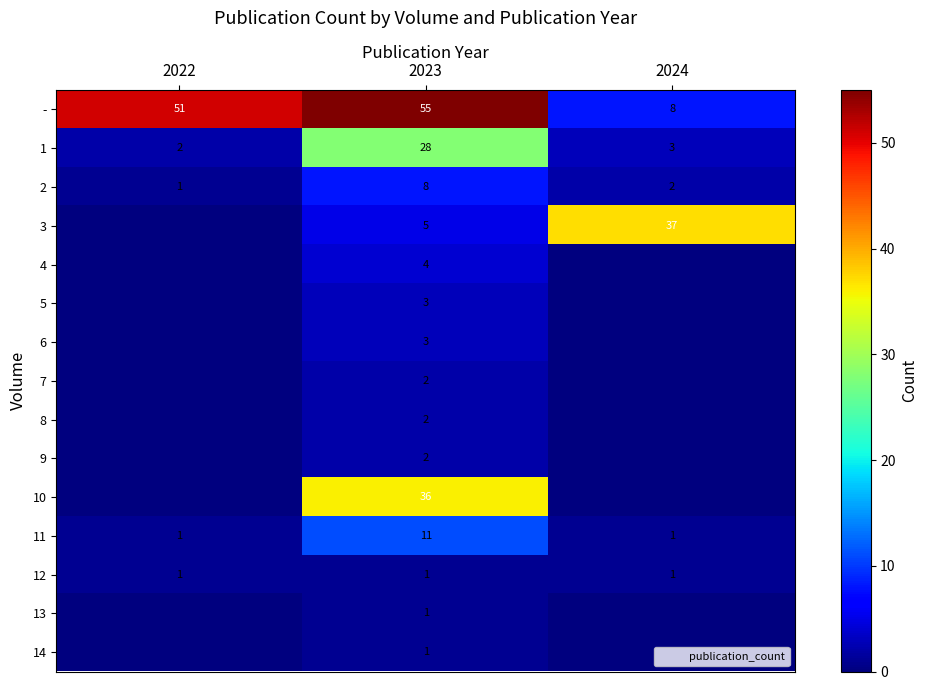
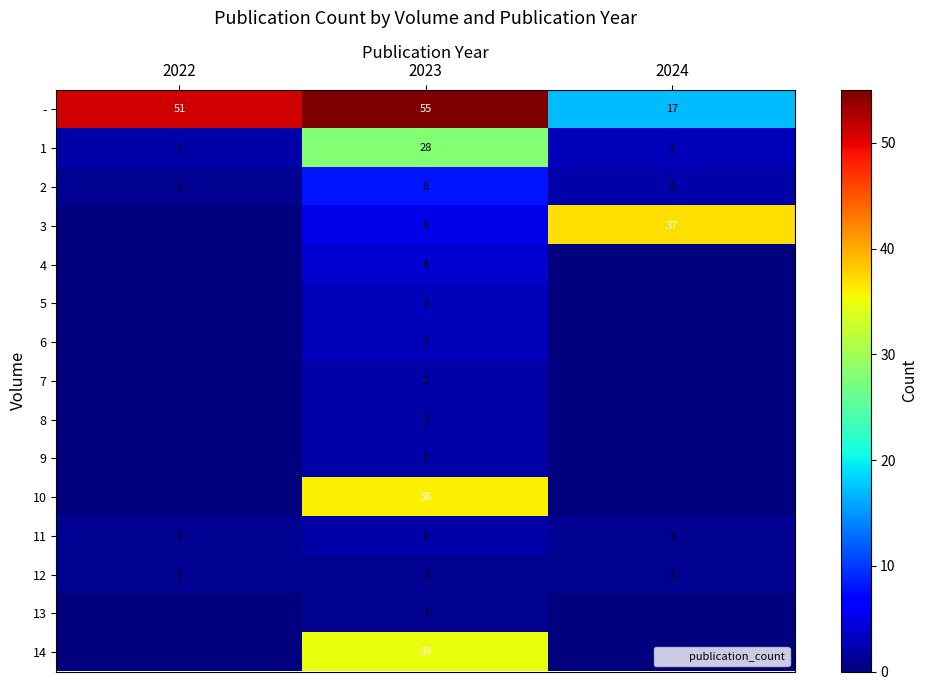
  {
    "-": {
      "2022": 51,
      "2023": 55,
-     "2024": 8
+     "2024": 17
    },
    "1": {
      "2022": 2,
      "2023": 28,
      "2024": 3
    },
    "2": {
      "2022": 1,
      "2023": 8,
      "2024": 2
    },
    "3": {
      "2023": 5,
      "2024": 37
    },
    "4": {
      "2023": 4
    },
    "5": {
      "2023": 3
    },
    "6": {
      "2023": 3
    },
    "7": {
      "2023": 2
    },
    "8": {
      "2023": 2
    },
    "9": {
      "2023": 2
    },
    "10": {
      "2023": 36
    },
    "11": {
      "2022": 1,
-     "2023": 11,
+     "2023": 2,
      "2024": 1
    },
    "12": {
      "2022": 1,
      "2023": 1,
      "2024": 1
    },
    "13": {
      "2023": 1
    },
    "14": {
-     "2023": 1
+     "2023": 35
    }
  }
